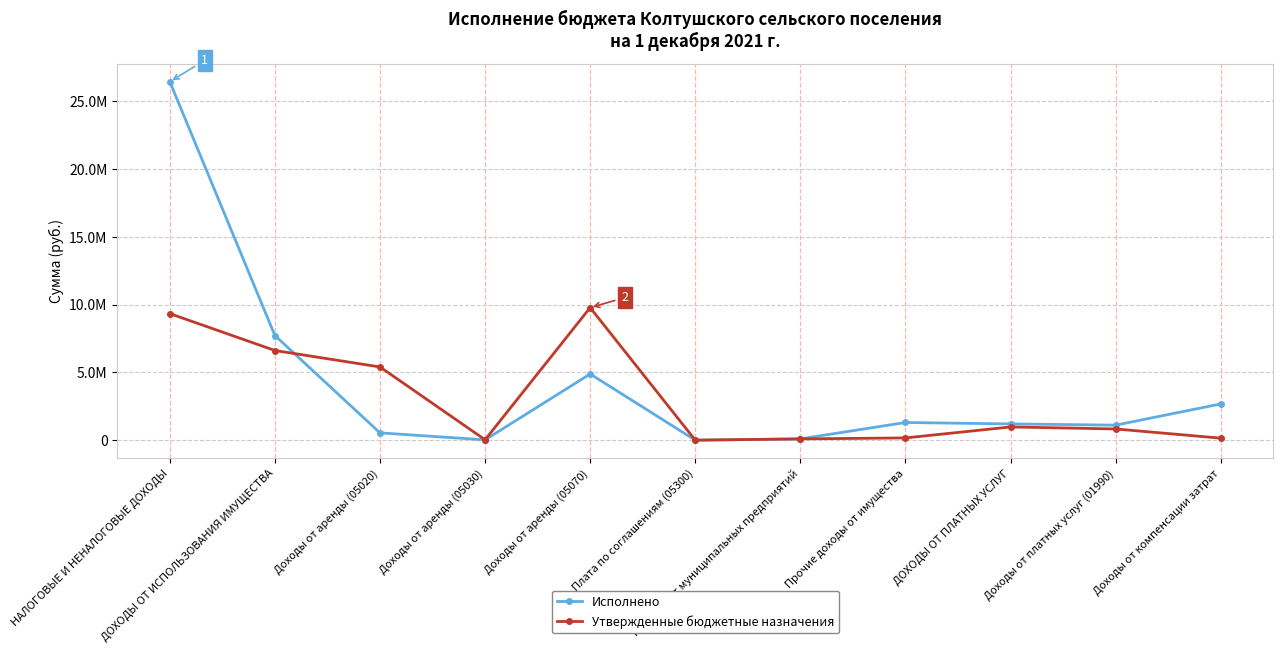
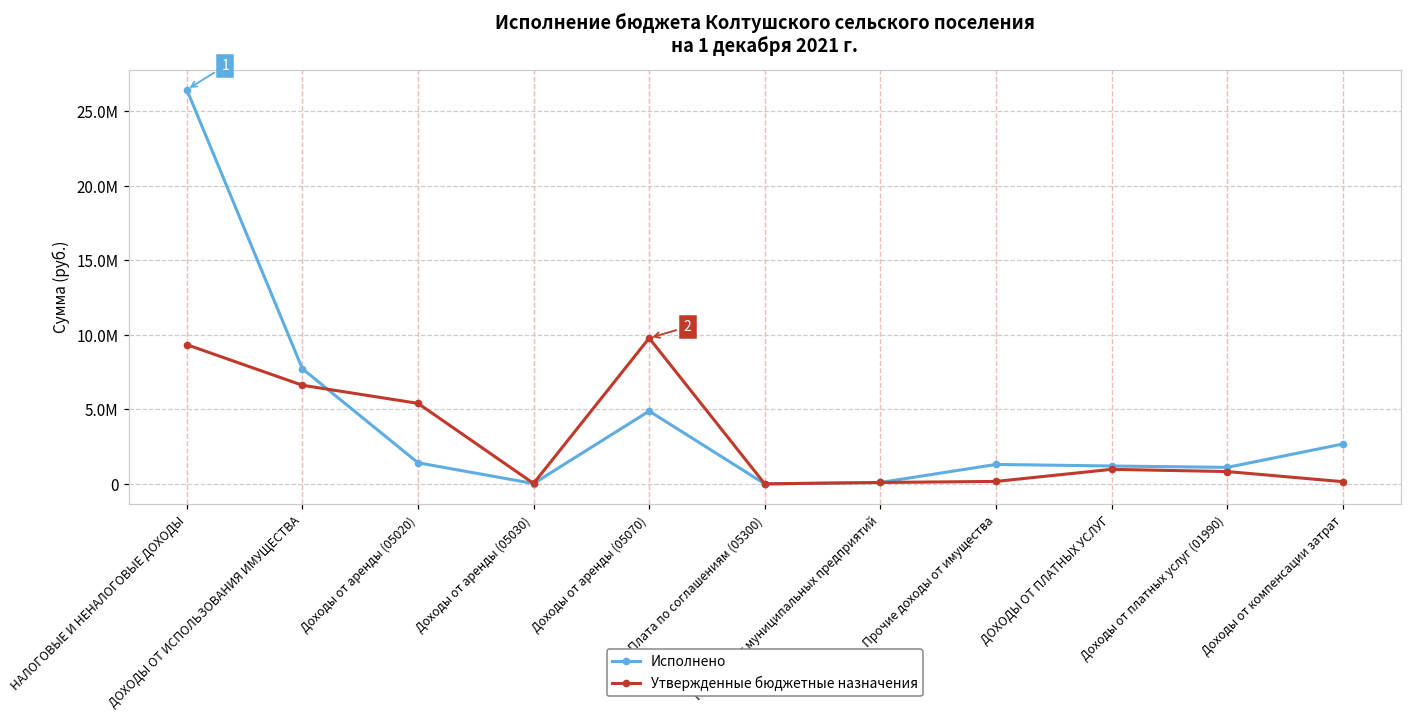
  {
    "Исполнено": {
      "НАЛОГОВЫЕ И НЕНАЛОГОВЫЕ ДОХОДЫ": 26400000,
      "ДОХОДЫ ОТ ИСПОЛЬЗОВАНИЯ ИМУЩЕСТВА": 7700000,
-     "Доходы от аренды (05020)": 500000,
+     "Доходы от аренды (05020)": 1400000,
      "Доходы от аренды (05070)": 4900000,
      "Прочие доходы от имущества": 1300000,
      "ДОХОДЫ ОТ ПЛАТНЫХ УСЛУГ": 1200000,
      "Доходы от платных услуг (01990)": 1100000,
      "Доходы от компенсации затрат": 2700000
    },
    "Утвержденные бюджетные назначения": {
      "НАЛОГОВЫЕ И НЕНАЛОГОВЫЕ ДОХОДЫ": 9300000,
      "ДОХОДЫ ОТ ИСПОЛЬЗОВАНИЯ ИМУЩЕСТВА": 6600000,
      "Доходы от аренды (05020)": 5400000,
      "Доходы от аренды (05070)": 9800000,
      "Прочие доходы от имущества": 200000,
      "ДОХОДЫ ОТ ПЛАТНЫХ УСЛУГ": 1000000,
      "Доходы от платных услуг (01990)": 800000,
      "Доходы от компенсации затрат": 100000
    }
  }
